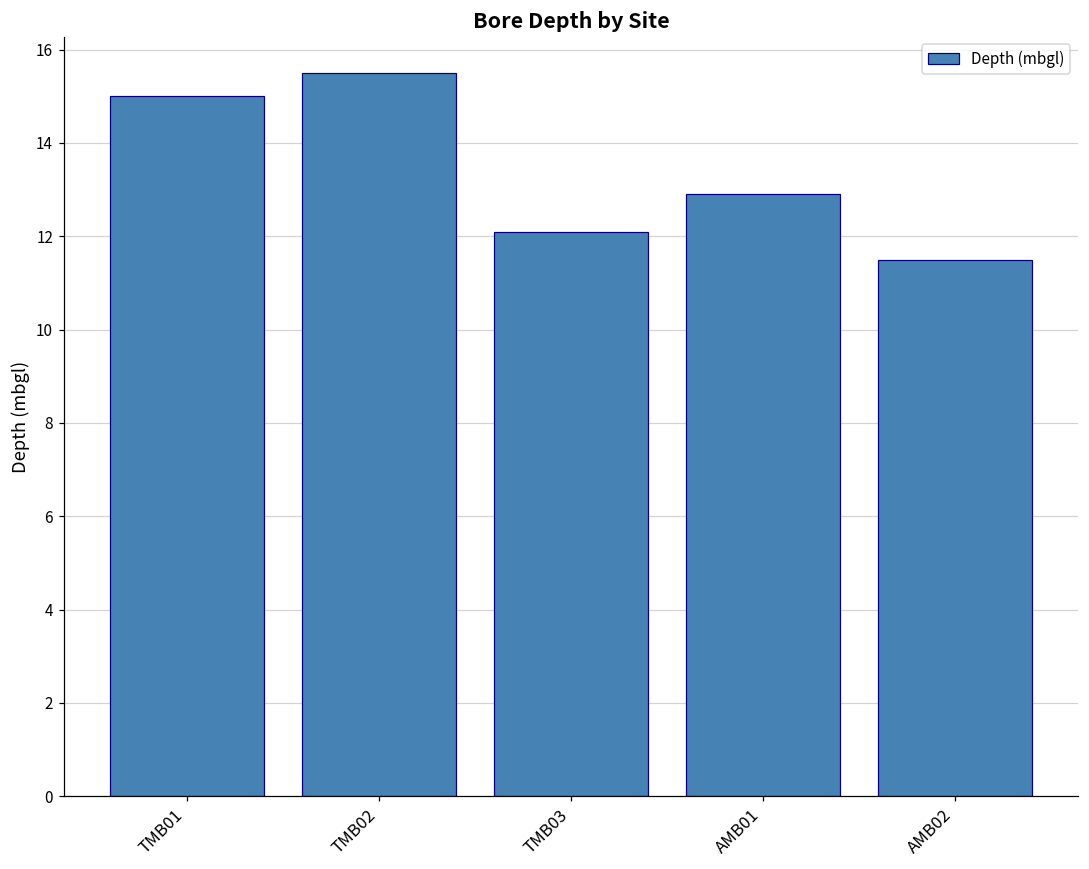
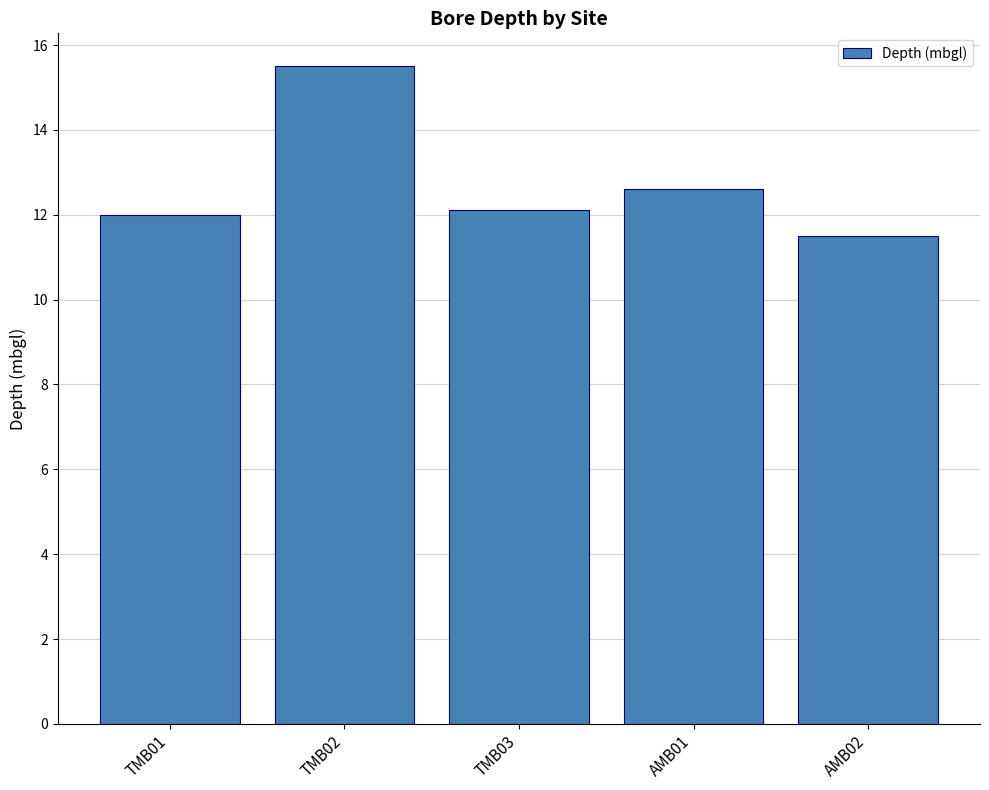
  {
-   "TMB01": 15,
+   "TMB01": 12,
    "TMB02": 15.5,
    "TMB03": 12.1,
-   "AMB01": 12.9,
+   "AMB01": 12.6,
    "AMB02": 11.5
  }
